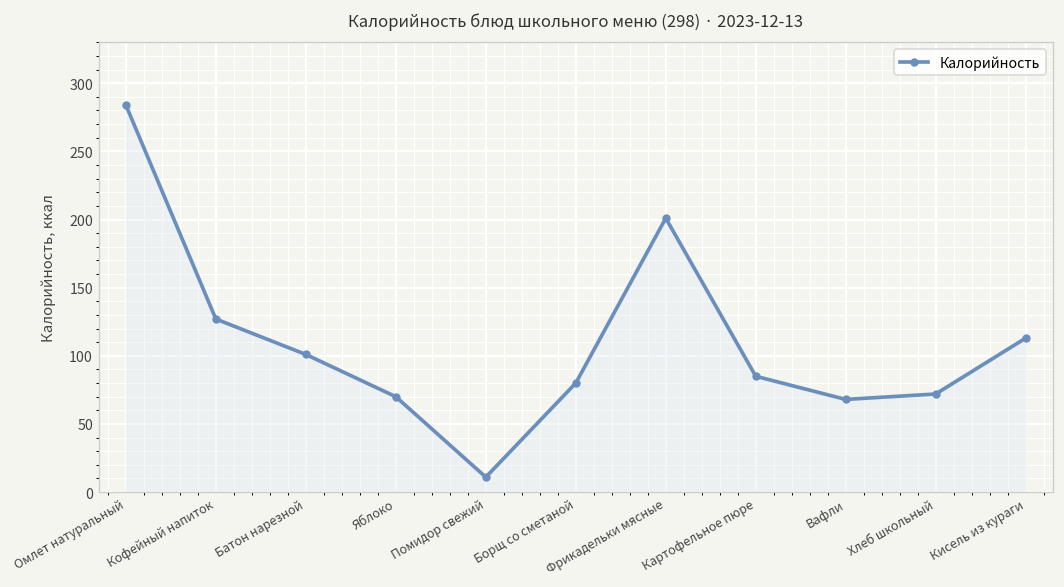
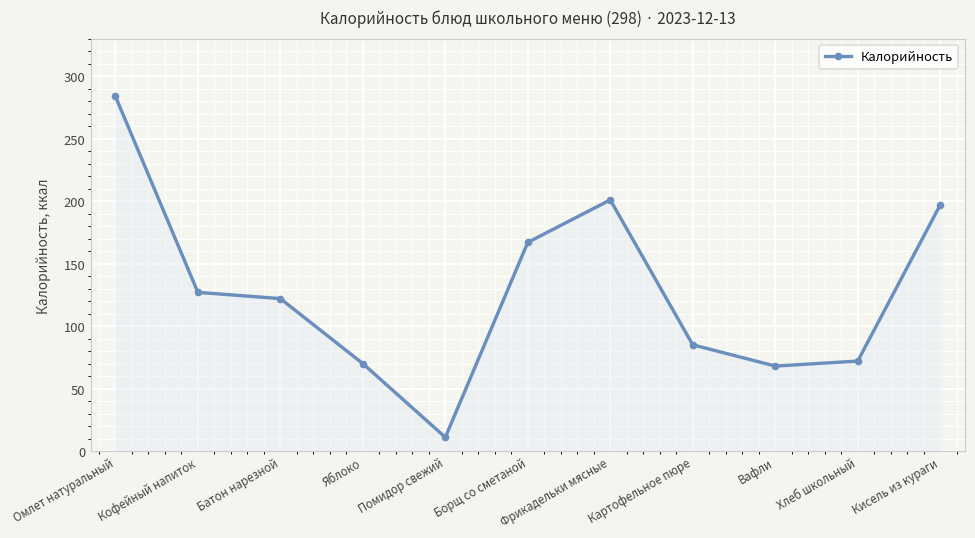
  {
    "Омлет натуральный": 284,
    "Кофейный напиток": 127,
-   "Батон нарезной": 101,
+   "Батон нарезной": 122,
    "Яблоко": 70,
    "Помидор свежий": 11,
-   "Борщ со сметаной": 80,
+   "Борщ со сметаной": 167,
    "Фрикадельки мясные": 201,
    "Картофельное пюре": 85,
    "Вафли": 68,
    "Хлеб школьный": 72,
-   "Кисель из кураги": 113
+   "Кисель из кураги": 197
  }
